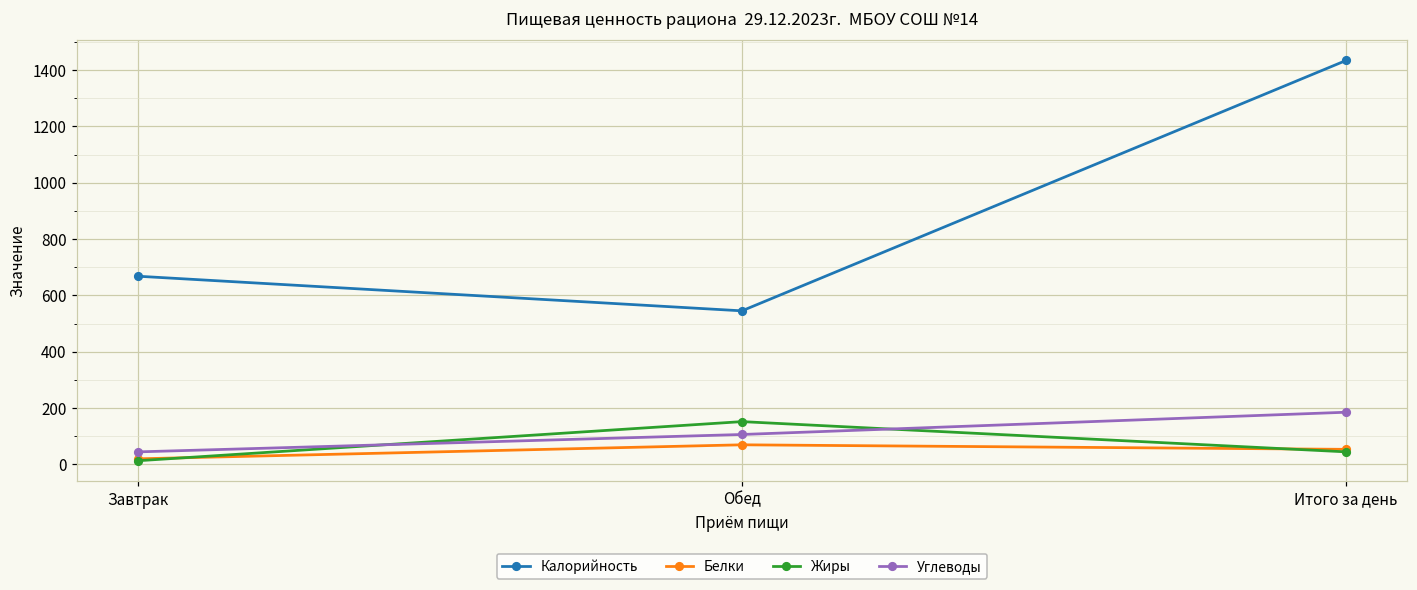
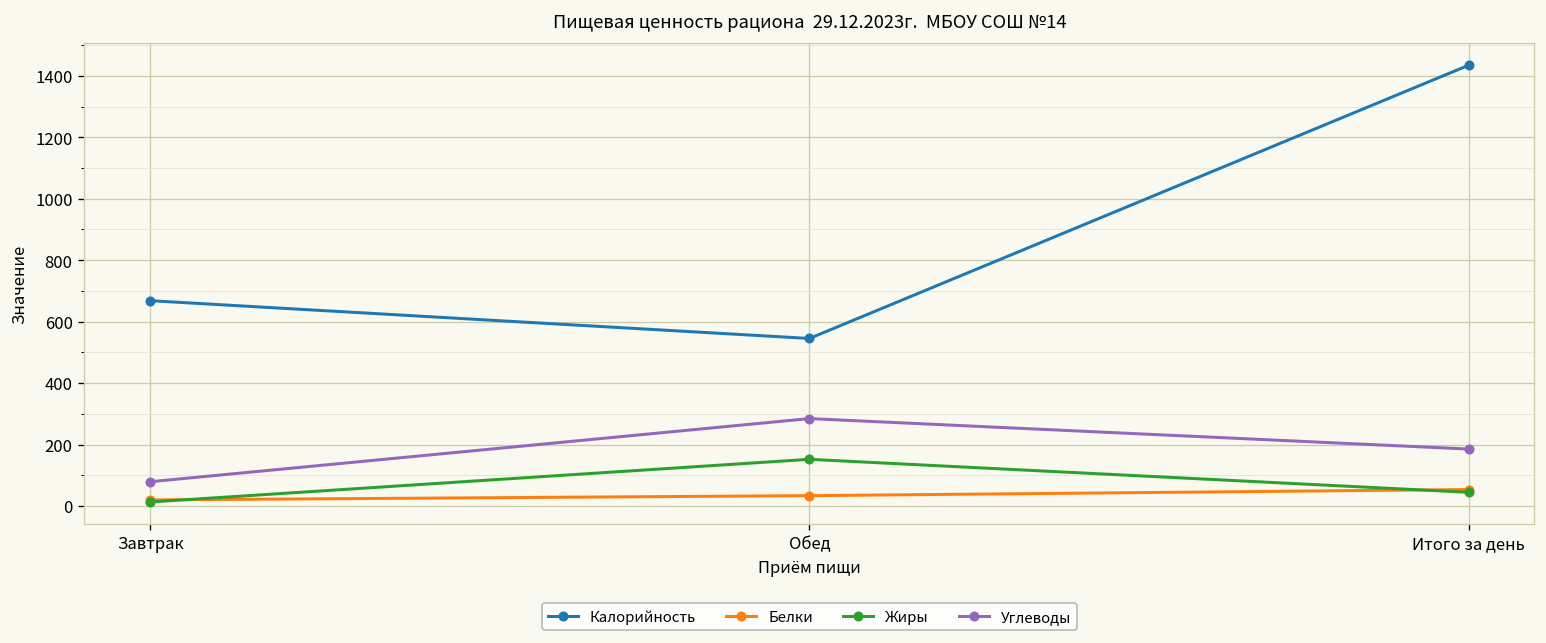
  {
    "Калорийность": {
      "Завтрак": 670,
      "Обед": 550,
      "Итого за день": 1430
    },
    "Белки": {
-     "Обед": 70
+     "Обед": 30
    },
    "Жиры": {
      "Обед": 150
    },
    "Углеводы": {
-     "Завтрак": 40,
-     "Обед": 110,
+     "Завтрак": 80,
+     "Обед": 280,
      "Итого за день": 190
    }
  }
